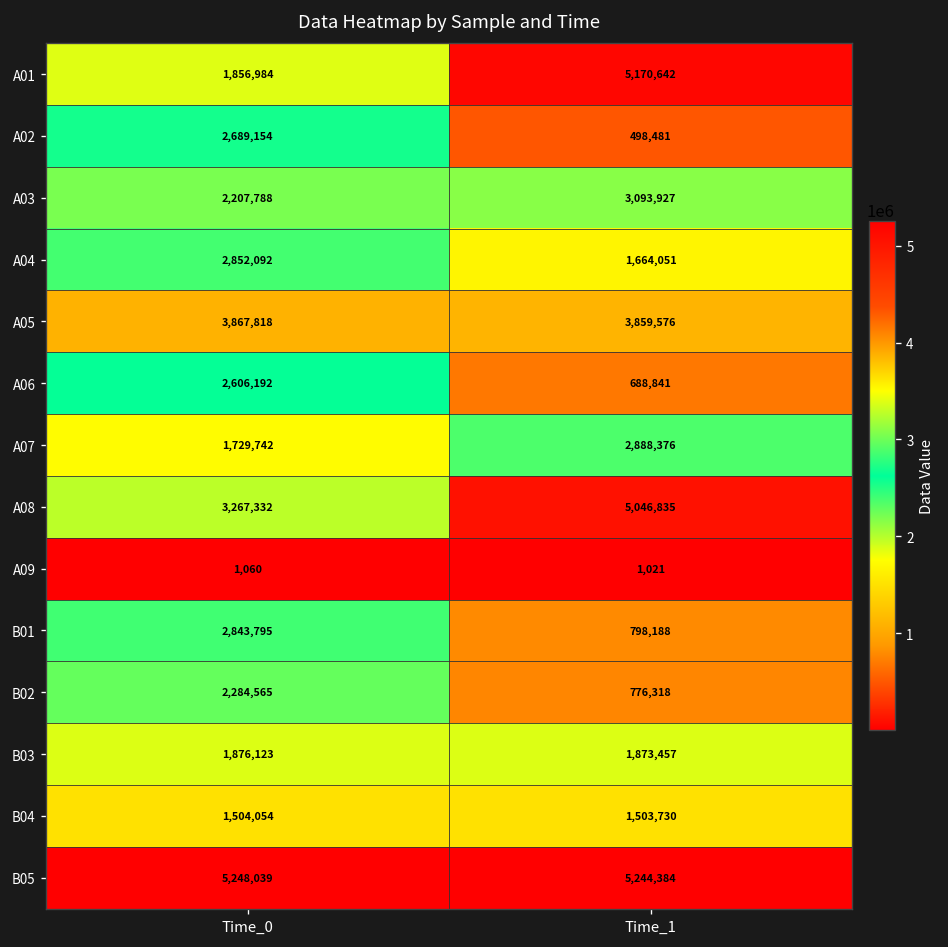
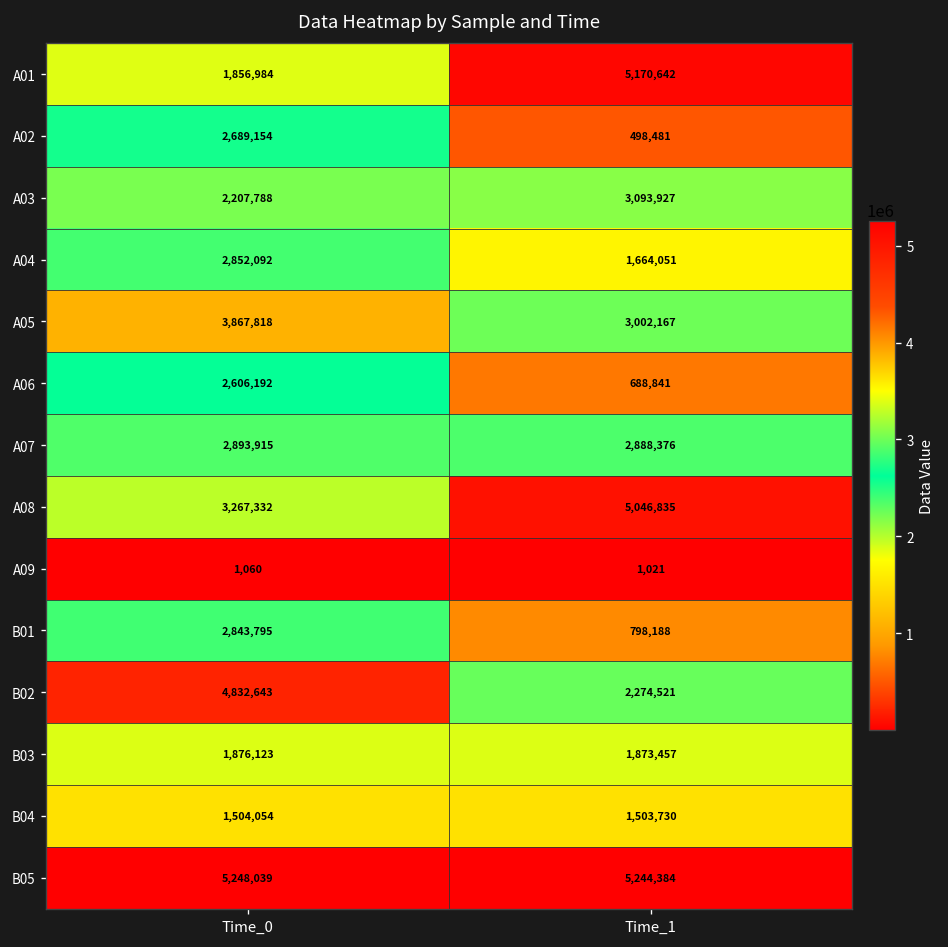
  {
    "A01": {
      "Time_0": "1,856,984",
      "Time_1": "5,170,642"
    },
    "A02": {
      "Time_0": "2,689,154",
      "Time_1": "498,481"
    },
    "A03": {
      "Time_0": "2,207,788",
      "Time_1": "3,093,927"
    },
    "A04": {
      "Time_0": "2,852,092",
      "Time_1": "1,664,051"
    },
    "A05": {
      "Time_0": "3,867,818",
-     "Time_1": "3,859,576"
+     "Time_1": "3,002,167"
    },
    "A06": {
      "Time_0": "2,606,192",
      "Time_1": "688,841"
    },
    "A07": {
-     "Time_0": "1,729,742",
+     "Time_0": "2,893,915",
      "Time_1": "2,888,376"
    },
    "A08": {
      "Time_0": "3,267,332",
      "Time_1": "5,046,835"
    },
    "A09": {
      "Time_0": "1,060",
      "Time_1": "1,021"
    },
    "B01": {
      "Time_0": "2,843,795",
      "Time_1": "798,188"
    },
    "B02": {
-     "Time_0": "2,284,565",
-     "Time_1": "776,318"
+     "Time_0": "4,832,643",
+     "Time_1": "2,274,521"
    },
    "B03": {
      "Time_0": "1,876,123",
      "Time_1": "1,873,457"
    },
    "B04": {
      "Time_0": "1,504,054",
      "Time_1": "1,503,730"
    },
    "B05": {
      "Time_0": "5,248,039",
      "Time_1": "5,244,384"
    }
  }
